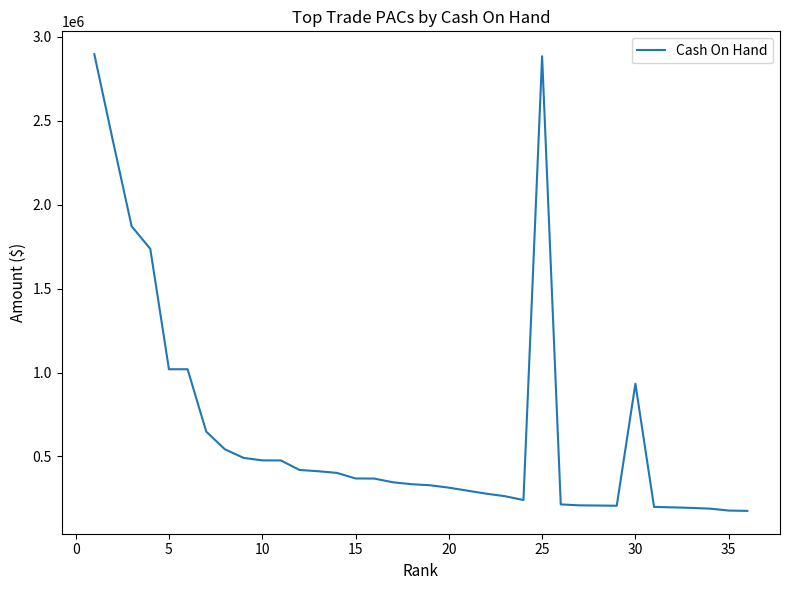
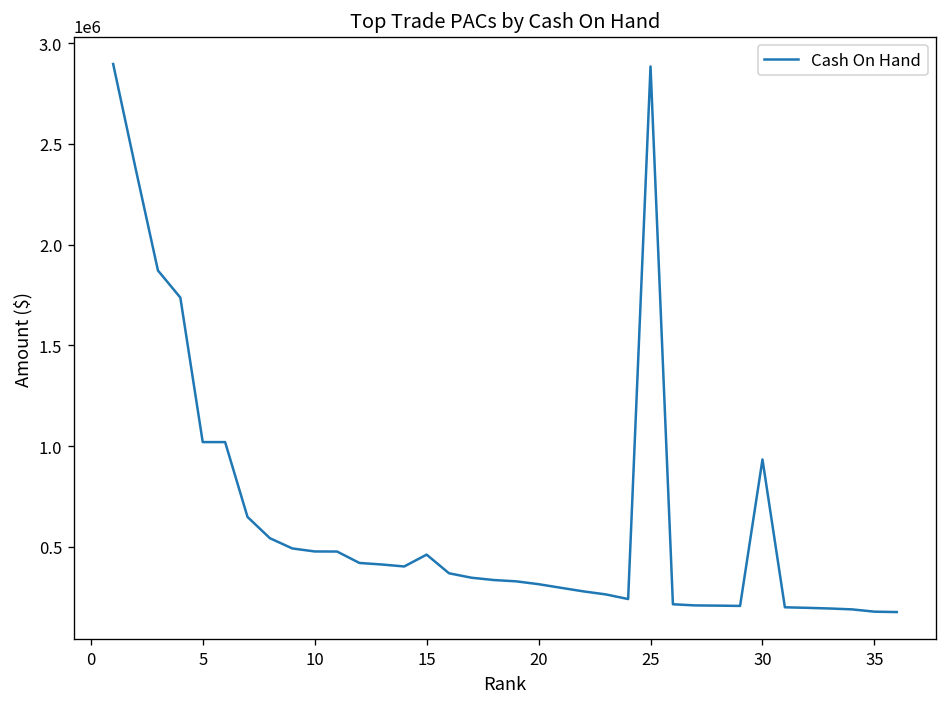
  {
    "5": 1020000,
    "10": 480000,
-   "15": 370000,
+   "15": 460000,
    "20": 310000,
    "25": 2890000,
    "30": 930000,
    "35": 180000
  }
